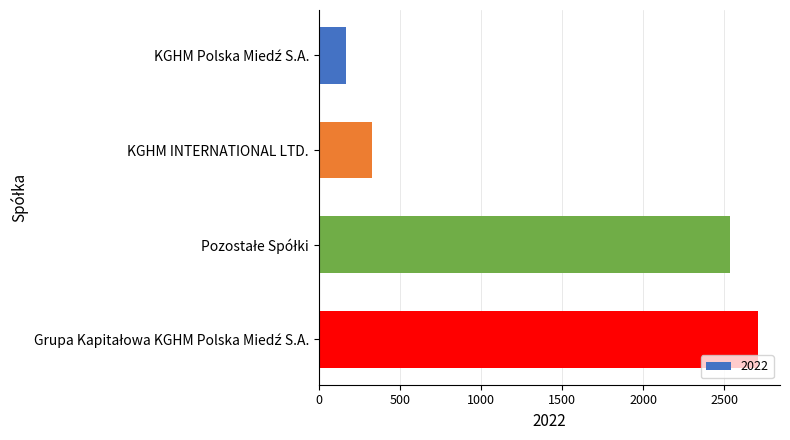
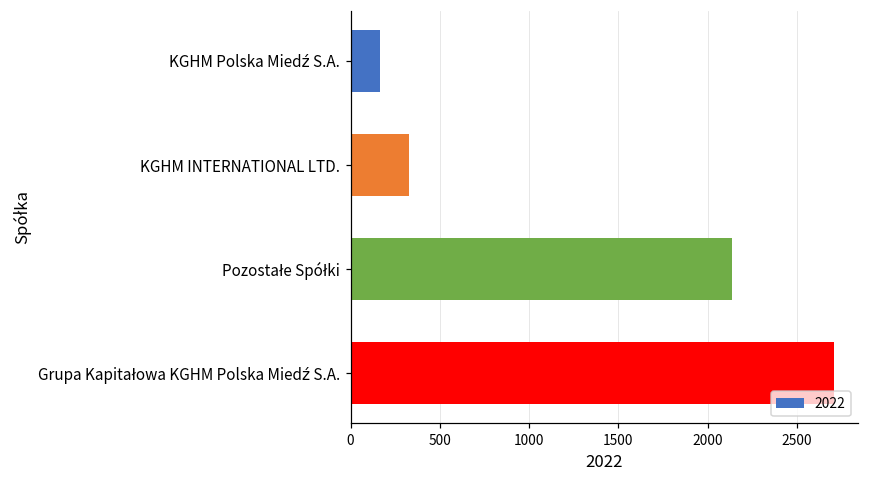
  {
    "KGHM Polska Miedź S.A.": 170,
    "KGHM INTERNATIONAL LTD.": 330,
-   "Pozostałe Spółki": 2540,
+   "Pozostałe Spółki": 2140,
    "Grupa Kapitałowa KGHM Polska Miedź S.A.": 2710
  }
